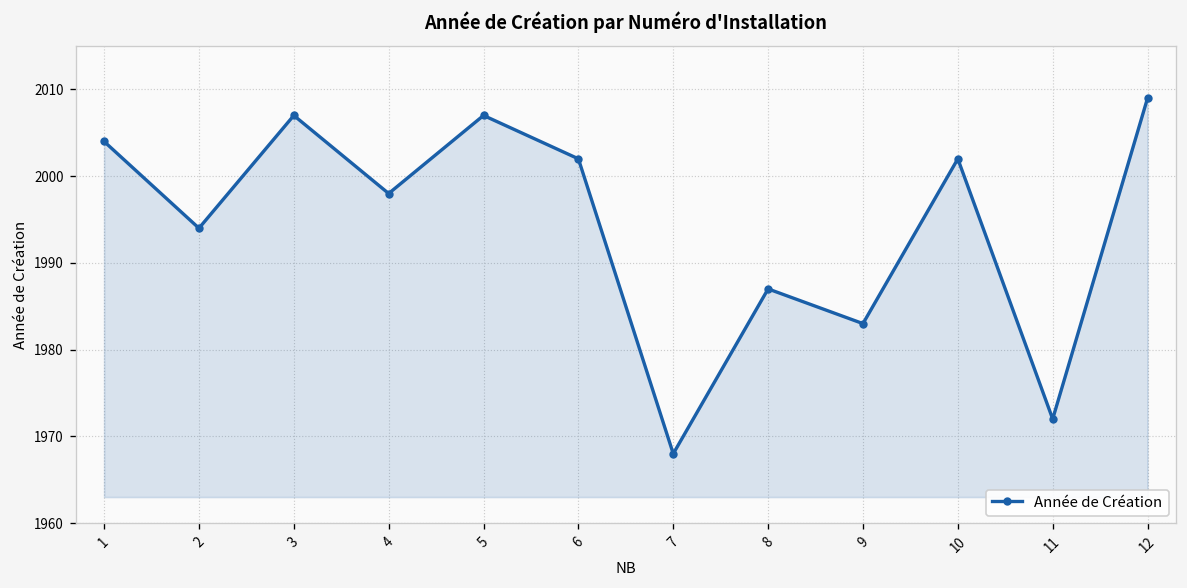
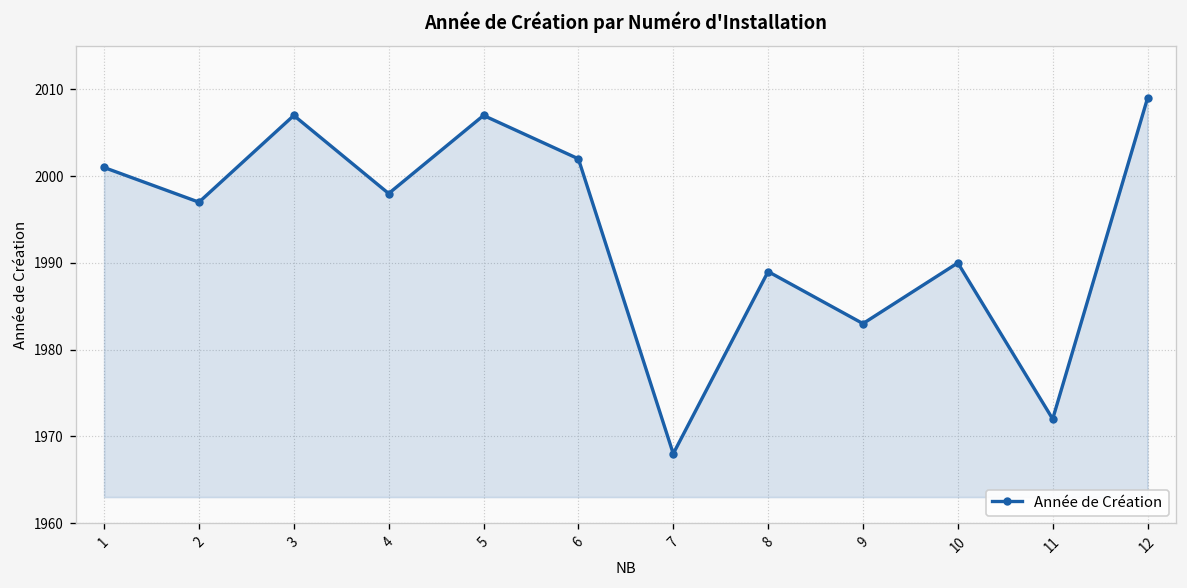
  {
-   "1": 2004,
-   "2": 1994,
+   "1": 2001,
+   "2": 1997,
    "3": 2007,
    "4": 1998,
    "5": 2007,
    "6": 2002,
    "7": 1968,
-   "8": 1987,
+   "8": 1989,
    "9": 1983,
-   "10": 2002,
+   "10": 1990,
    "11": 1972,
    "12": 2009
  }
